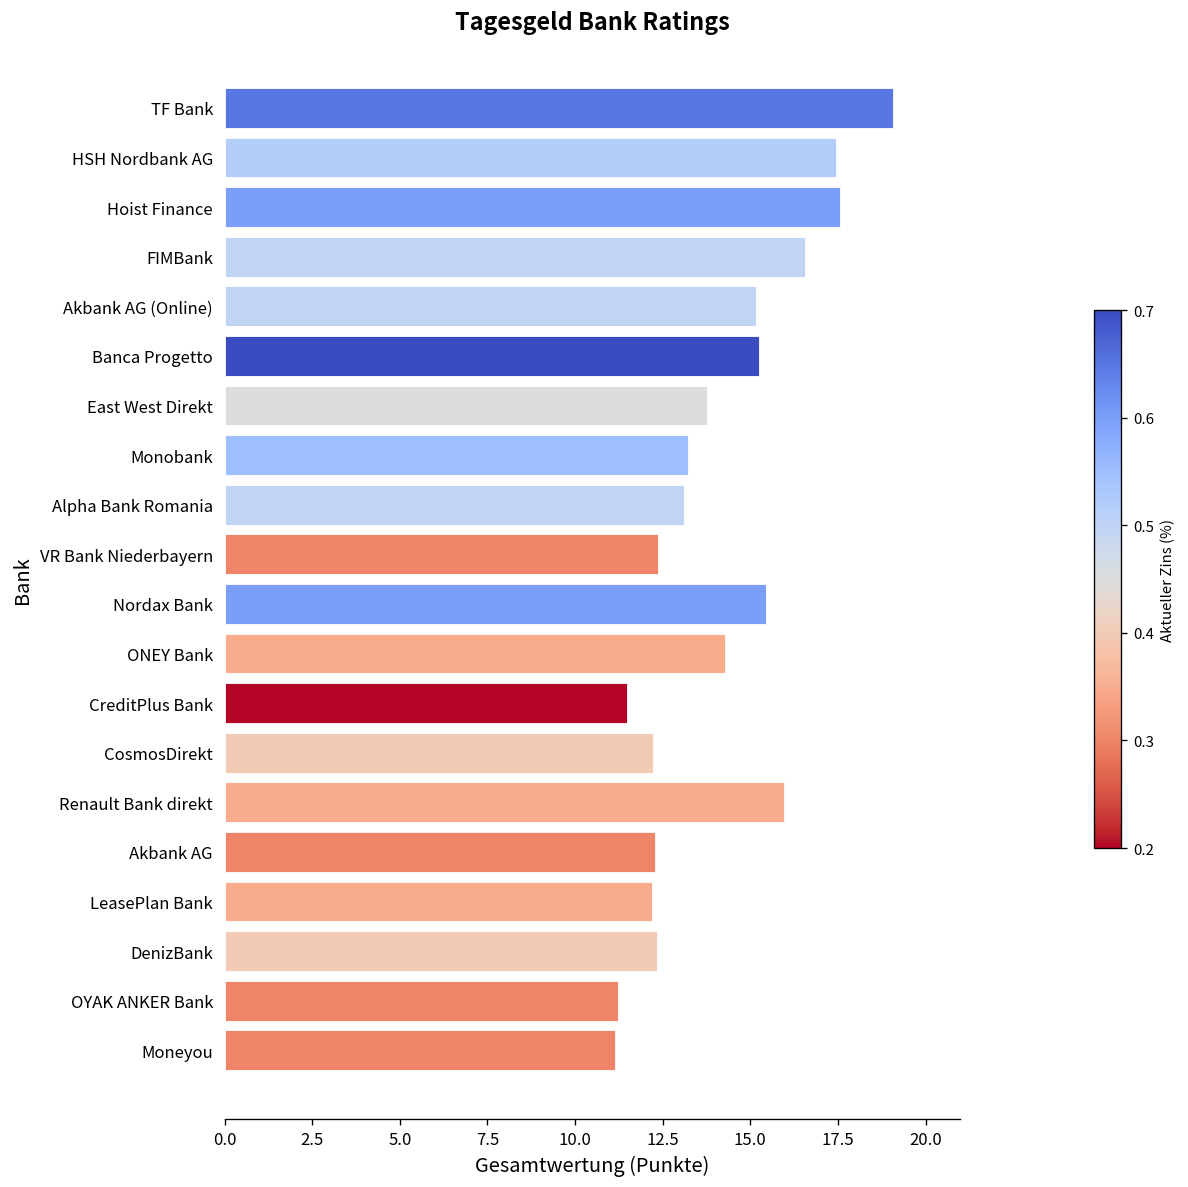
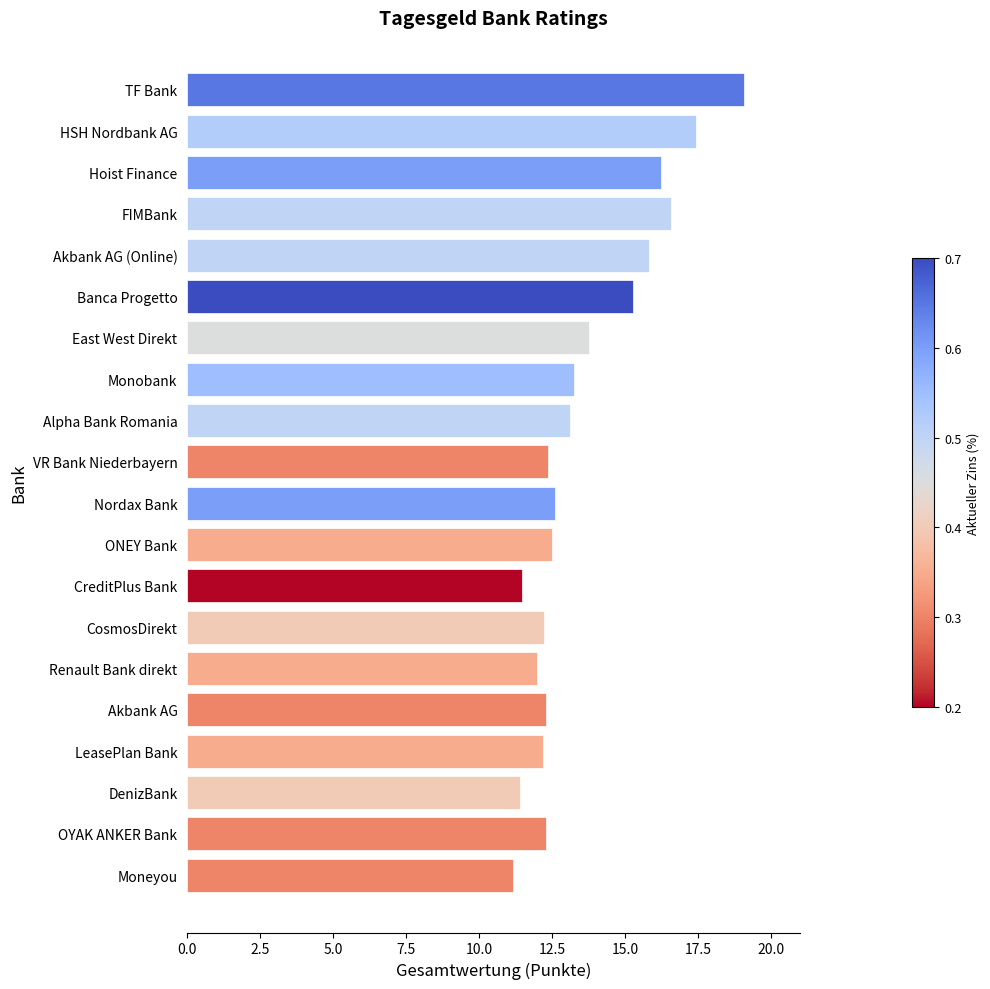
  {
    "TF Bank": 19.1,
    "HSH Nordbank AG": 17.4,
-   "Hoist Finance": 17.6,
+   "Hoist Finance": 16.2,
    "FIMBank": 16.6,
-   "Akbank AG (Online)": 15.2,
+   "Akbank AG (Online)": 15.8,
    "Banca Progetto": 15.3,
    "East West Direkt": 13.8,
    "Monobank": 13.2,
    "Alpha Bank Romania": 13.1,
    "VR Bank Niederbayern": 12.4,
-   "Nordax Bank": 15.5,
-   "ONEY Bank": 14.3,
+   "Nordax Bank": 12.6,
+   "ONEY Bank": 12.5,
    "CreditPlus Bank": 11.5,
    "CosmosDirekt": 12.2,
-   "Renault Bank direkt": 16.0,
+   "Renault Bank direkt": 12.0,
    "Akbank AG": 12.3,
    "LeasePlan Bank": 12.2,
-   "DenizBank": 12.3,
-   "OYAK ANKER Bank": 11.2,
+   "DenizBank": 11.4,
+   "OYAK ANKER Bank": 12.3,
    "Moneyou": 11.1
  }
